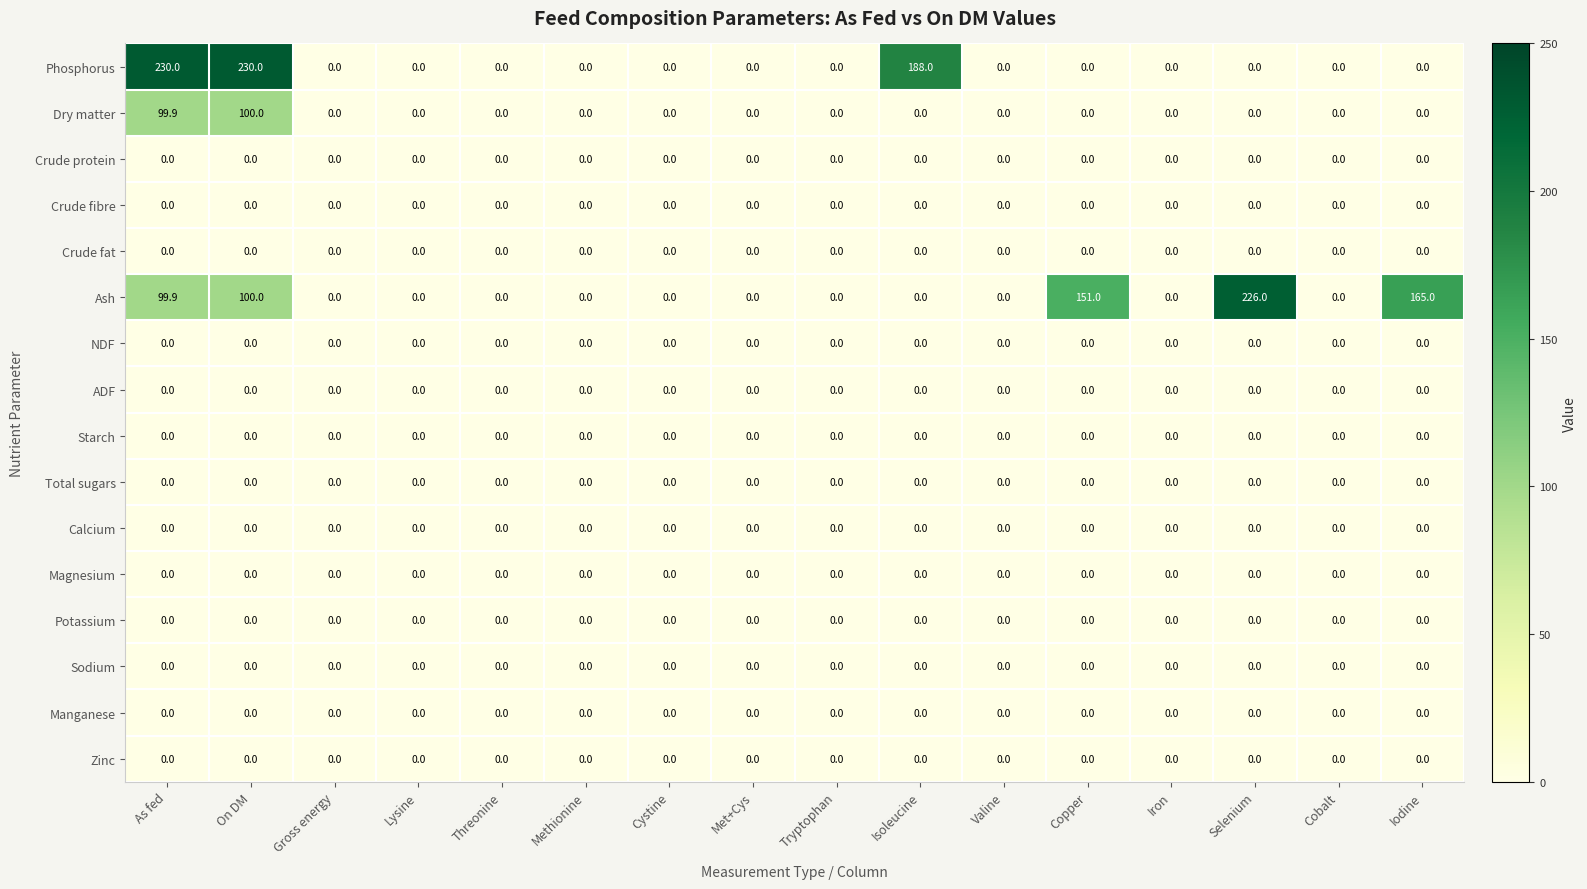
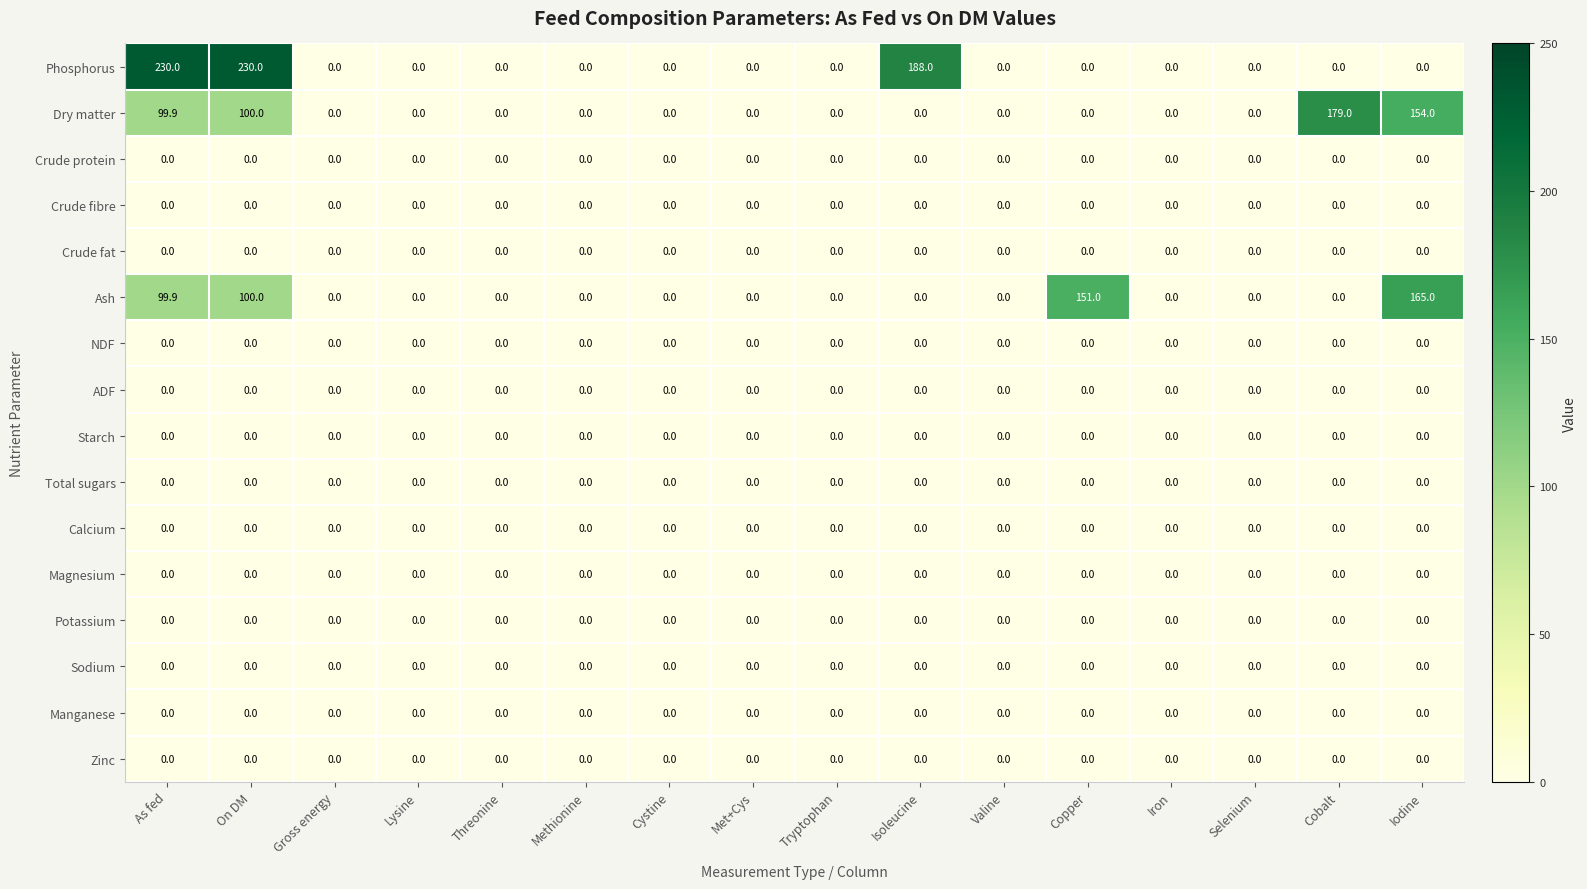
  {
    "Dry matter": {
      "As fed": 99.9,
      "On DM": 100.0,
      "Gross energy": 0.0,
      "Lysine": 0.0,
      "Threonine": 0.0,
      "Methionine": 0.0,
      "Cystine": 0.0,
      "Met+Cys": 0.0,
      "Tryptophan": 0.0,
      "Isoleucine": 0.0,
      "Valine": 0.0,
      "Copper": 0.0,
      "Iron": 0.0,
      "Selenium": 0.0,
-     "Cobalt": 0.0,
-     "Iodine": 0.0
+     "Cobalt": 179.0,
+     "Iodine": 154.0
    },
    "Ash": {
      "As fed": 99.9,
      "On DM": 100.0,
      "Gross energy": 0.0,
      "Lysine": 0.0,
      "Threonine": 0.0,
      "Methionine": 0.0,
      "Cystine": 0.0,
      "Met+Cys": 0.0,
      "Tryptophan": 0.0,
      "Isoleucine": 0.0,
      "Valine": 0.0,
      "Copper": 151.0,
      "Iron": 0.0,
-     "Selenium": 226.0,
+     "Selenium": 0.0,
      "Cobalt": 0.0,
      "Iodine": 165.0
    }
  }
